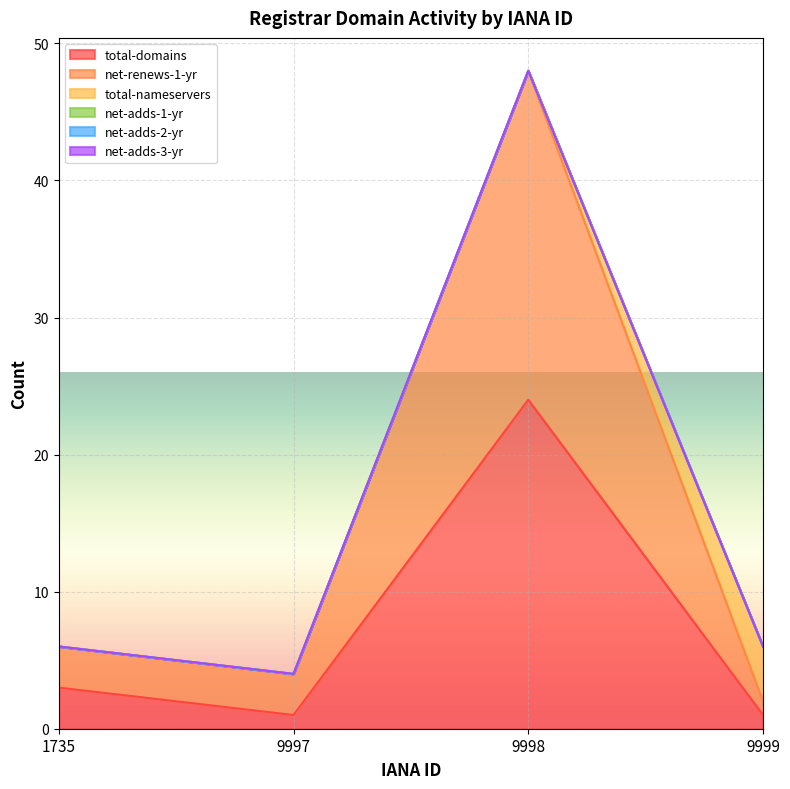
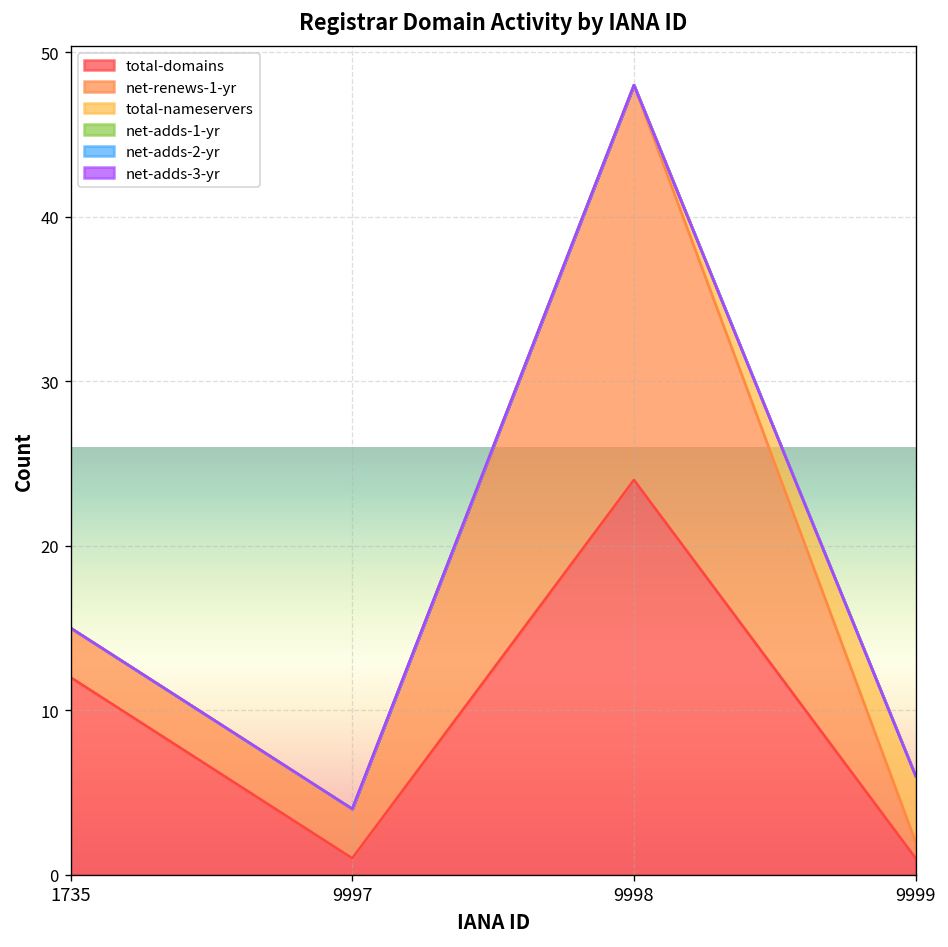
  {
    "total-domains": {
-     "1735": 3,
+     "1735": 12,
      "9997": 1,
      "9998": 24,
      "9999": 1
    },
    "net-renews-1-yr": {
      "9999": 1
    }
  }
